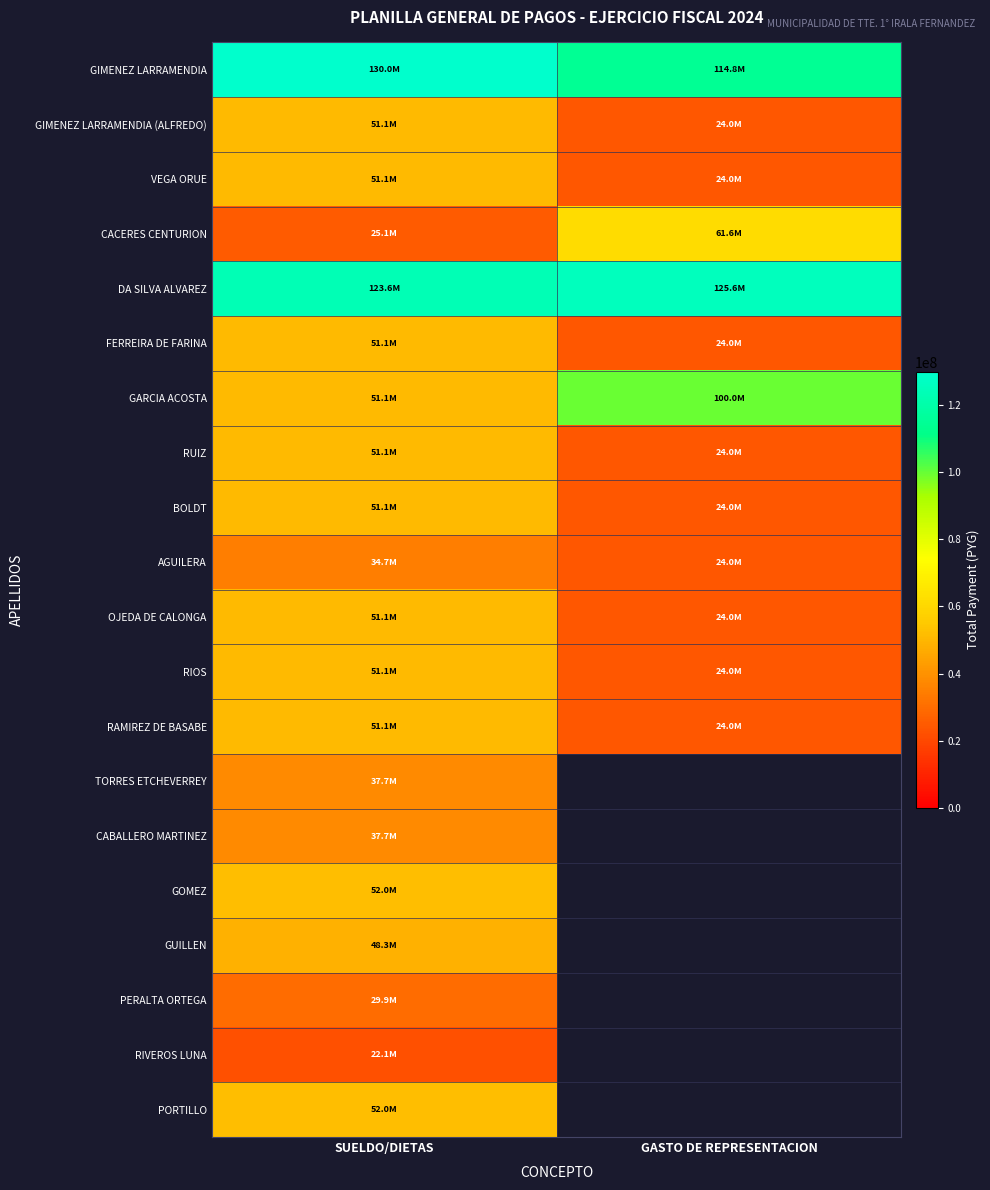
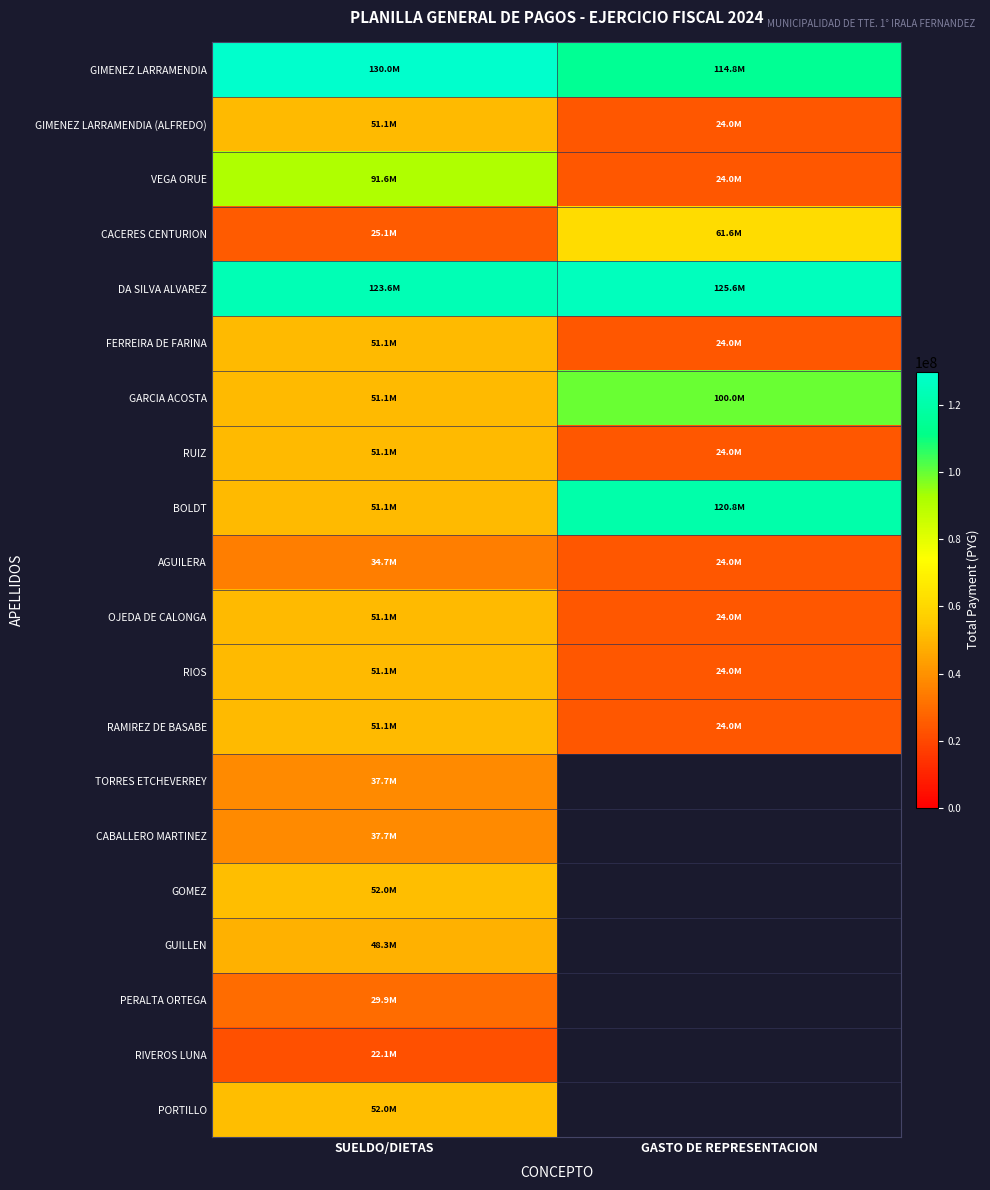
  {
    "GIMENEZ LARRAMENDIA": {
      "SUELDO/DIETAS": "130.0M",
      "GASTO DE REPRESENTACION": "114.8M"
    },
    "GIMENEZ LARRAMENDIA (ALFREDO)": {
      "SUELDO/DIETAS": "51.1M",
      "GASTO DE REPRESENTACION": "24.0M"
    },
    "VEGA ORUE": {
-     "SUELDO/DIETAS": "51.1M",
+     "SUELDO/DIETAS": "91.6M",
      "GASTO DE REPRESENTACION": "24.0M"
    },
    "CACERES CENTURION": {
      "SUELDO/DIETAS": "25.1M",
      "GASTO DE REPRESENTACION": "61.6M"
    },
    "DA SILVA ALVAREZ": {
      "SUELDO/DIETAS": "123.6M",
      "GASTO DE REPRESENTACION": "125.6M"
    },
    "FERREIRA DE FARINA": {
      "SUELDO/DIETAS": "51.1M",
      "GASTO DE REPRESENTACION": "24.0M"
    },
    "GARCIA ACOSTA": {
      "SUELDO/DIETAS": "51.1M",
      "GASTO DE REPRESENTACION": "100.0M"
    },
    "RUIZ": {
      "SUELDO/DIETAS": "51.1M",
      "GASTO DE REPRESENTACION": "24.0M"
    },
    "BOLDT": {
      "SUELDO/DIETAS": "51.1M",
-     "GASTO DE REPRESENTACION": "24.0M"
+     "GASTO DE REPRESENTACION": "120.8M"
    },
    "AGUILERA": {
      "SUELDO/DIETAS": "34.7M",
      "GASTO DE REPRESENTACION": "24.0M"
    },
    "OJEDA DE CALONGA": {
      "SUELDO/DIETAS": "51.1M",
      "GASTO DE REPRESENTACION": "24.0M"
    },
    "RIOS": {
      "SUELDO/DIETAS": "51.1M",
      "GASTO DE REPRESENTACION": "24.0M"
    },
    "RAMIREZ DE BASABE": {
      "SUELDO/DIETAS": "51.1M",
      "GASTO DE REPRESENTACION": "24.0M"
    },
    "TORRES ETCHEVERREY": {
      "SUELDO/DIETAS": "37.7M"
    },
    "CABALLERO MARTINEZ": {
      "SUELDO/DIETAS": "37.7M"
    },
    "GOMEZ": {
      "SUELDO/DIETAS": "52.0M"
    },
    "GUILLEN": {
      "SUELDO/DIETAS": "48.3M"
    },
    "PERALTA ORTEGA": {
      "SUELDO/DIETAS": "29.9M"
    },
    "RIVEROS LUNA": {
      "SUELDO/DIETAS": "22.1M"
    },
    "PORTILLO": {
      "SUELDO/DIETAS": "52.0M"
    }
  }
